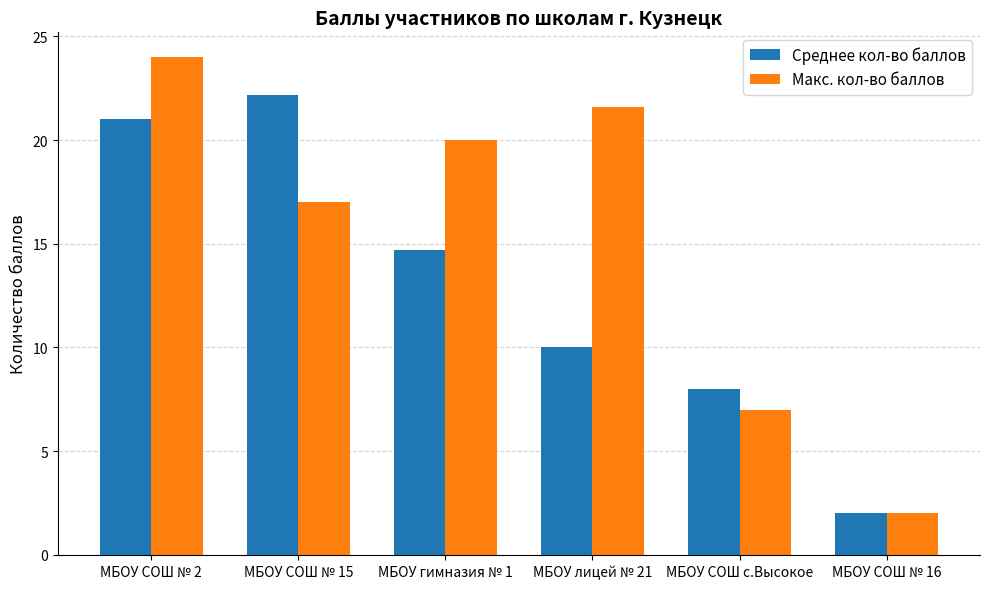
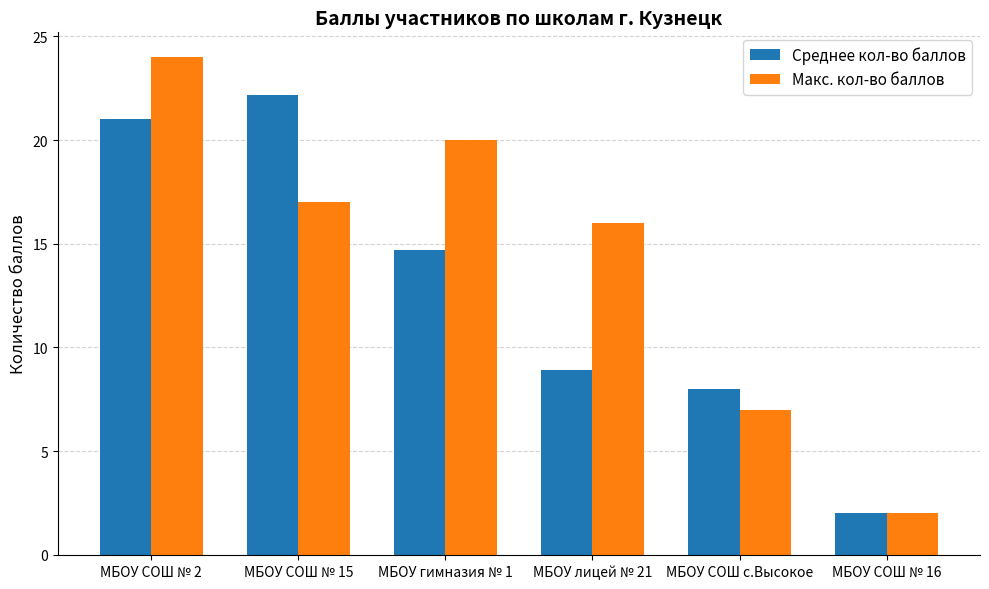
  {
    "Среднее кол-во баллов": {
      "МБОУ СОШ № 2": 21.0,
      "МБОУ СОШ № 15": 22.2,
      "МБОУ гимназия № 1": 14.7,
-     "МБОУ лицей № 21": 10.0,
+     "МБОУ лицей № 21": 8.9,
      "МБОУ СОШ с.Высокое": 8.0,
      "МБОУ СОШ № 16": 2.0
    },
    "Макс. кол-во баллов": {
      "МБОУ СОШ № 2": 24.0,
      "МБОУ СОШ № 15": 17.0,
      "МБОУ гимназия № 1": 20.0,
-     "МБОУ лицей № 21": 21.6,
+     "МБОУ лицей № 21": 16.0,
      "МБОУ СОШ с.Высокое": 7.0,
      "МБОУ СОШ № 16": 2.0
    }
  }
